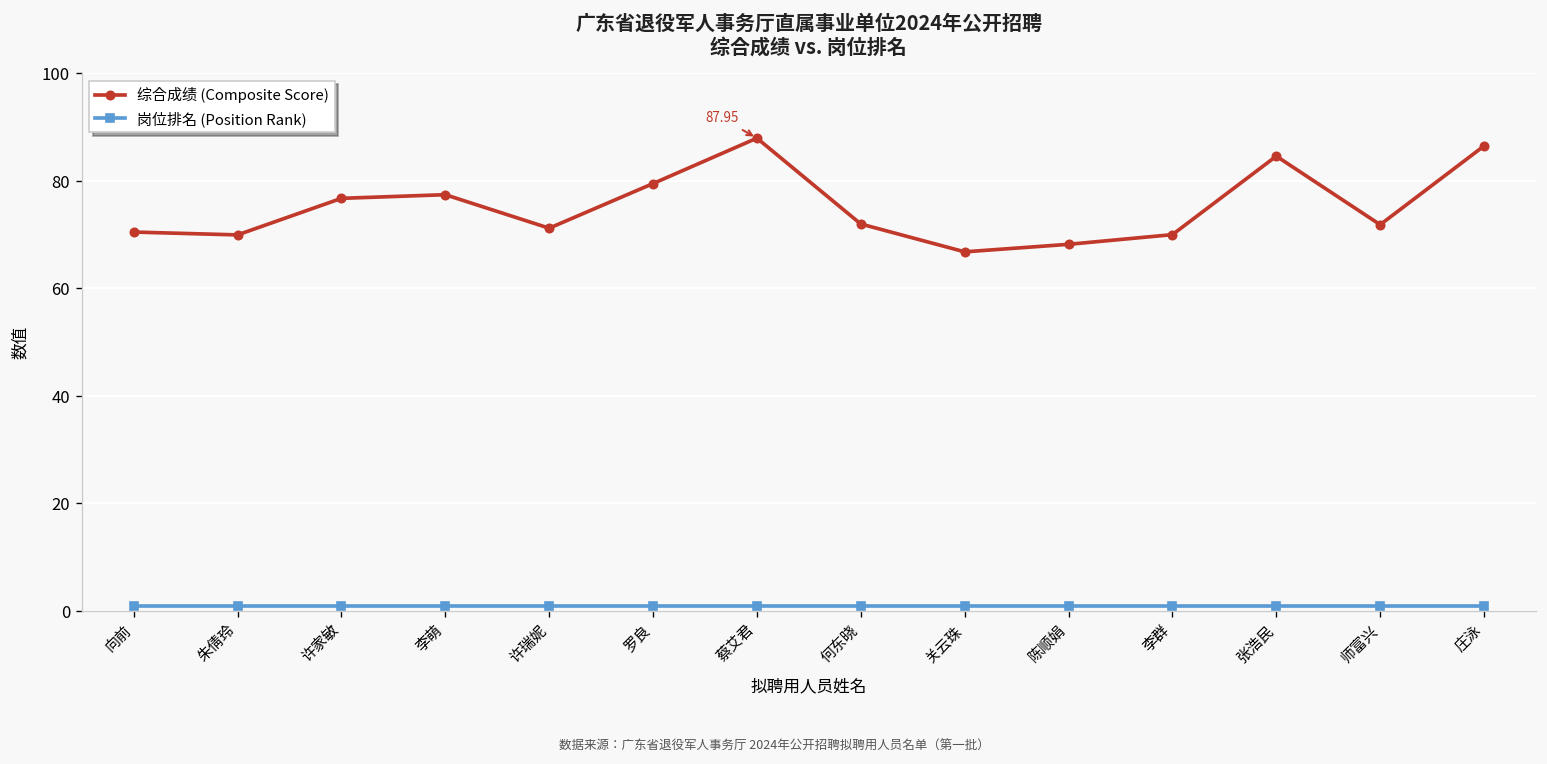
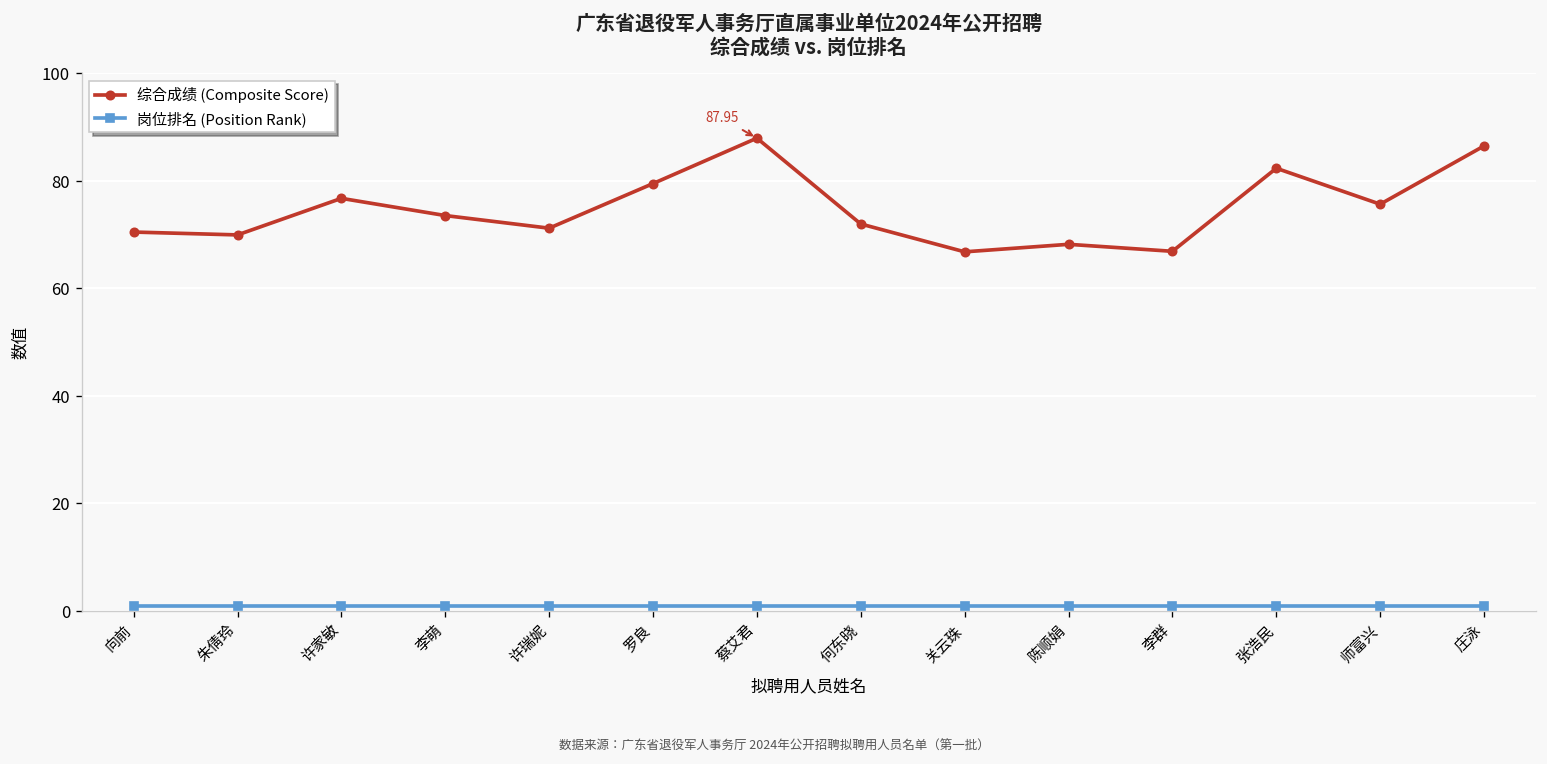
  {
    "综合成绩 (Composite Score)": {
      "向前": 70,
      "朱倩玲": 70,
      "许家敏": 77,
-     "李萌": 77,
+     "李萌": 74,
      "许瑞妮": 71,
      "罗良": 80,
      "何东晓": 72,
      "关云珠": 67,
      "陈顺娟": 68,
-     "李群": 70,
-     "张浩民": 85,
-     "师富兴": 72,
+     "李群": 67,
+     "张浩民": 82,
+     "师富兴": 76,
      "庄泳": 87
    },
    "岗位排名 (Position Rank)": {
      "向前": 1,
      "朱倩玲": 1,
      "许家敏": 1,
      "李萌": 1,
      "许瑞妮": 1,
      "罗良": 1,
      "蔡艾君": 1,
      "何东晓": 1,
      "关云珠": 1,
      "陈顺娟": 1,
      "李群": 1,
      "张浩民": 1,
      "师富兴": 1,
      "庄泳": 1
    }
  }
